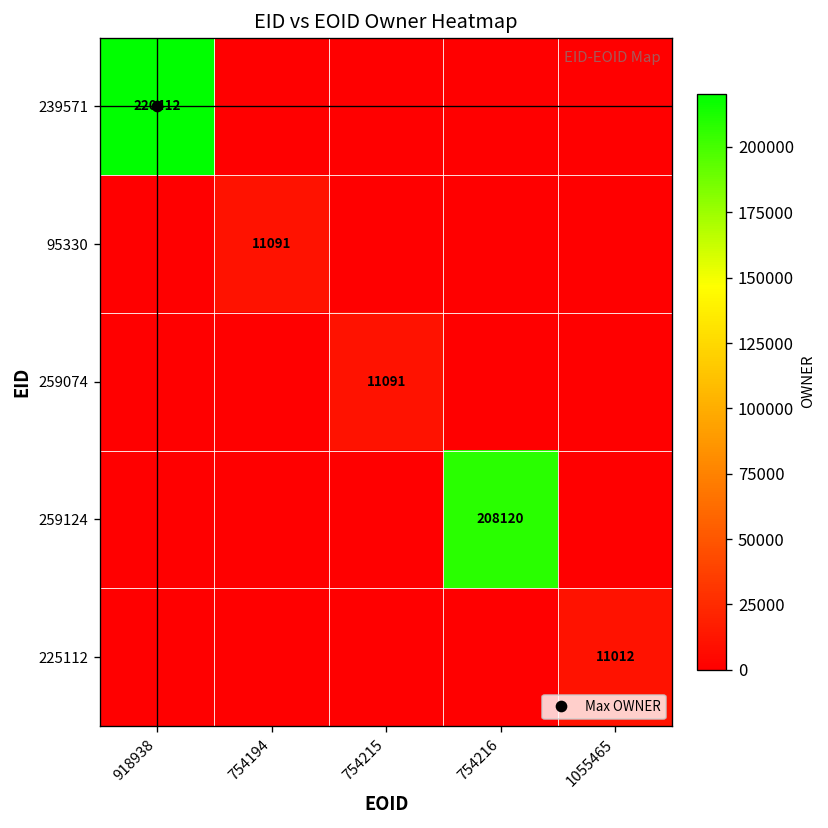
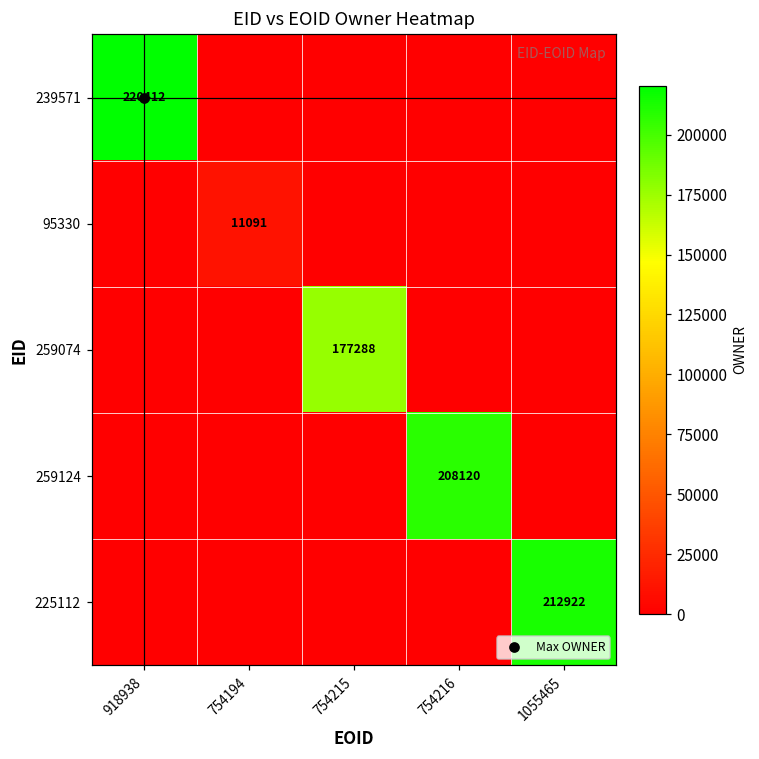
  {
    "95330": {
      "754194": 11091
    },
    "259074": {
-     "754215": 11091
+     "754215": 177288
    },
    "259124": {
      "754216": 208120
    },
    "225112": {
-     "1055465": 11012
+     "1055465": 212922
    }
  }
